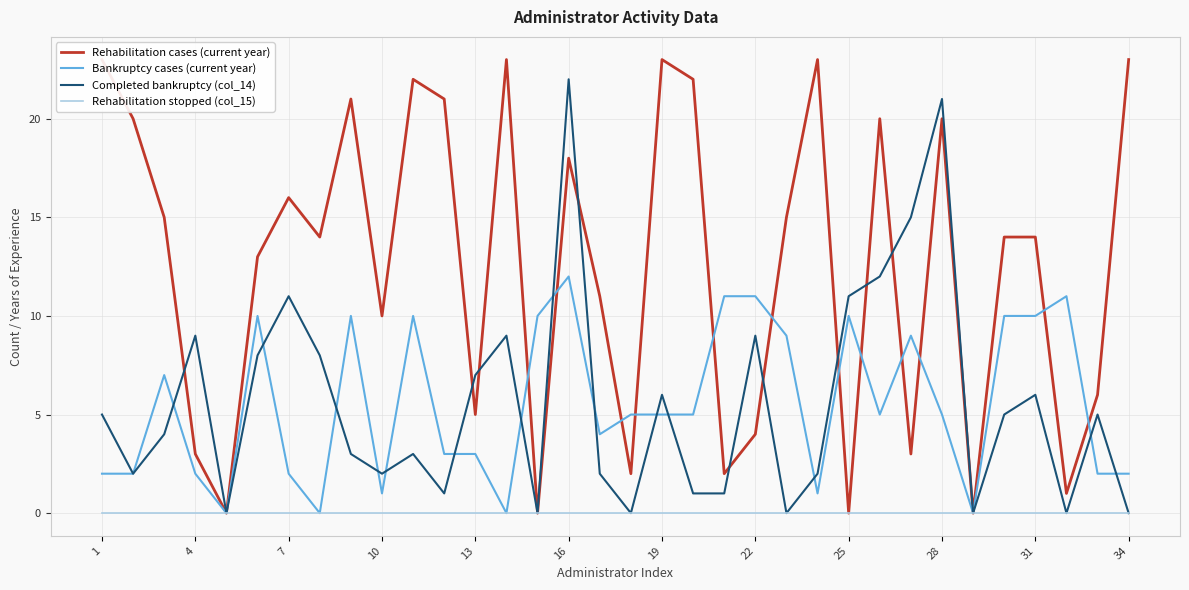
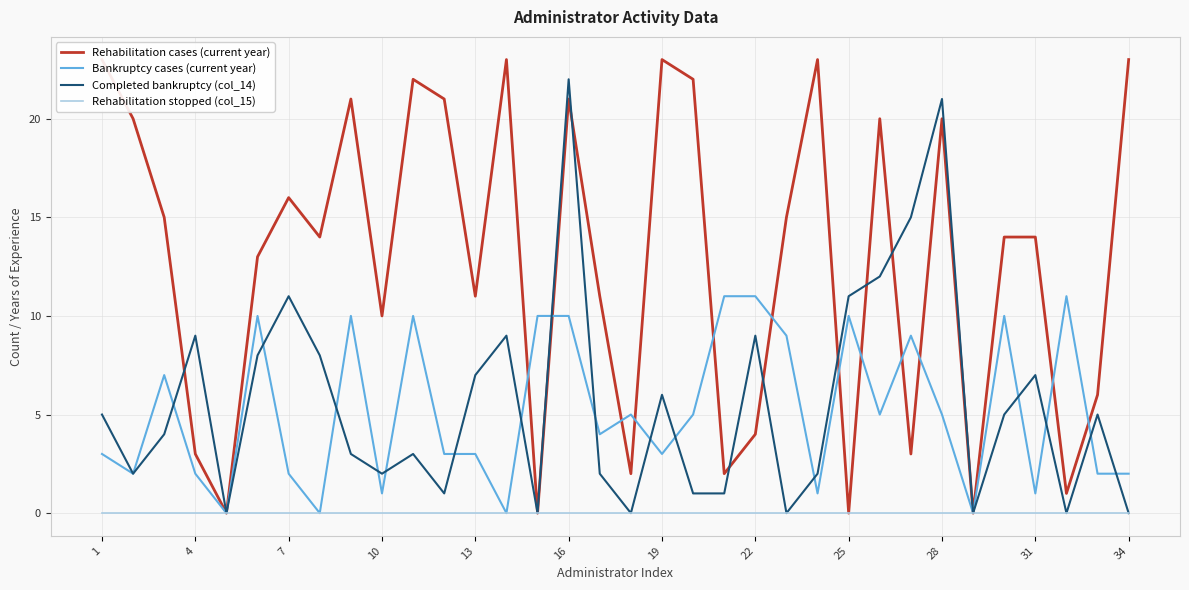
  {
    "Rehabilitation cases (current year)": {
      "4": 3,
      "7": 16,
      "10": 10,
-     "13": 5,
-     "16": 18,
+     "13": 11,
+     "16": 21,
      "19": 23,
      "22": 4,
      "28": 20,
      "31": 14,
      "34": 23
    },
    "Bankruptcy cases (current year)": {
-     "1": 2,
+     "1": 3,
      "4": 2,
      "7": 2,
      "10": 1,
      "13": 3,
-     "16": 12,
-     "19": 5,
+     "16": 10,
+     "19": 3,
      "22": 11,
      "25": 10,
      "28": 5,
-     "31": 10,
+     "31": 1,
      "34": 2
    },
    "Completed bankruptcy (col_14)": {
      "1": 5,
      "4": 9,
      "7": 11,
      "10": 2,
      "13": 7,
      "16": 22,
      "19": 6,
      "22": 9,
      "25": 11,
      "28": 21,
-     "31": 6
+     "31": 7
    },
    "Rehabilitation stopped (col_15)": {
      "1": 0,
      "4": 0,
      "7": 0,
      "10": 0,
      "13": 0,
      "16": 0,
      "19": 0,
      "22": 0,
      "28": 0,
      "31": 0
    }
  }
